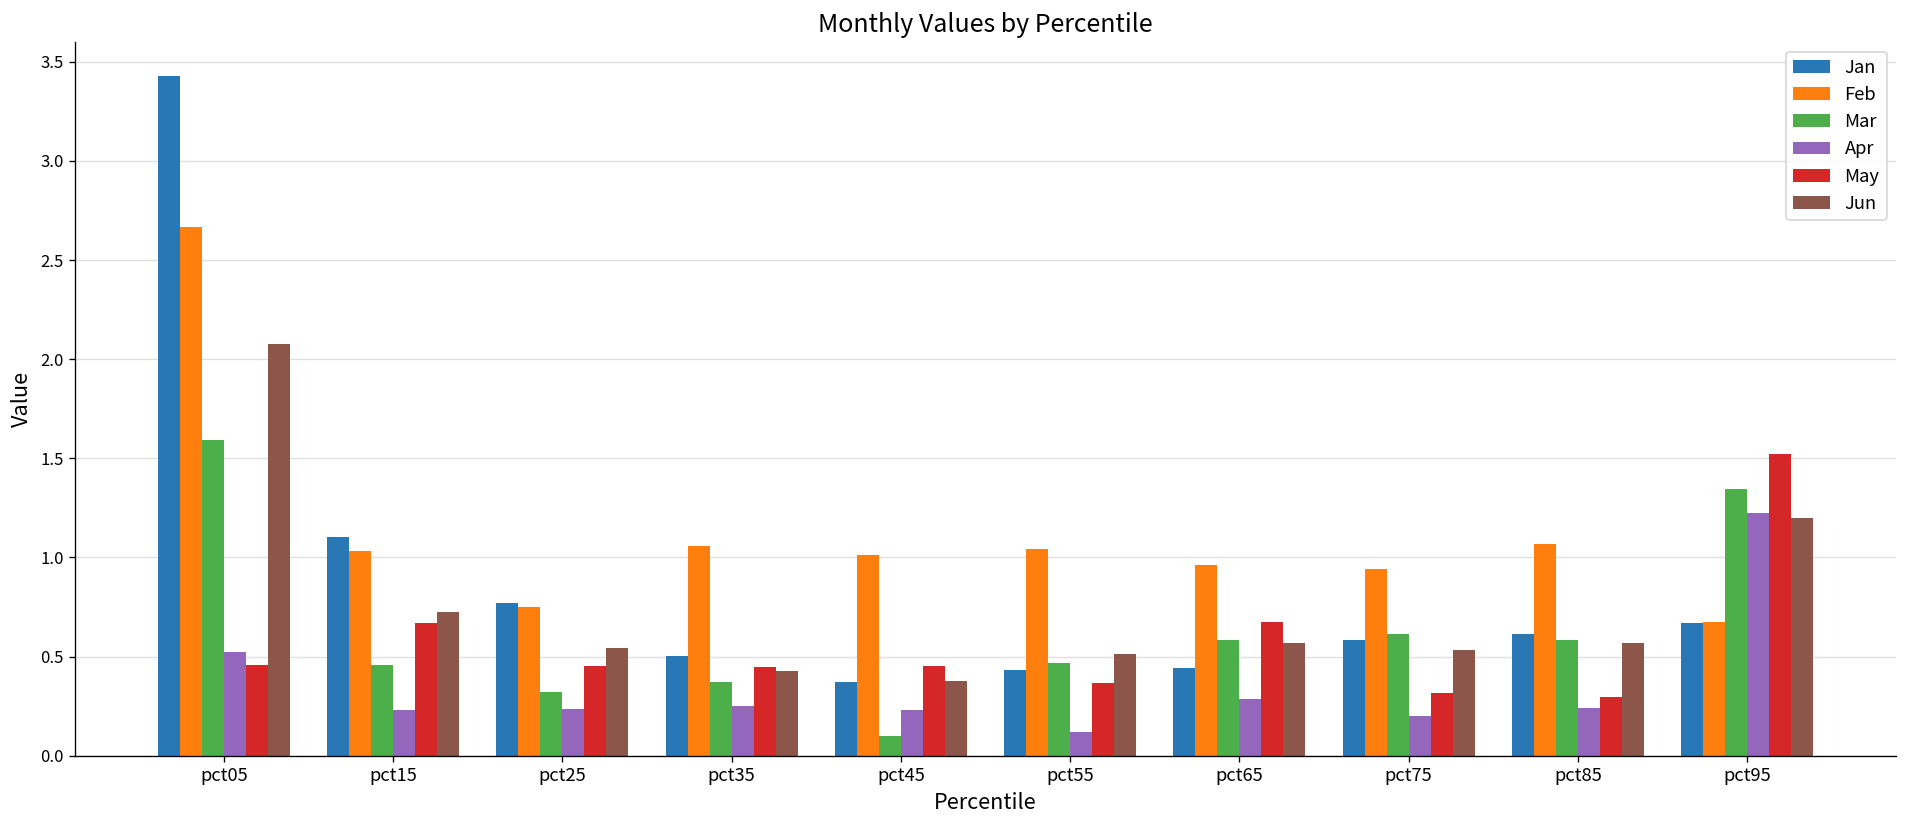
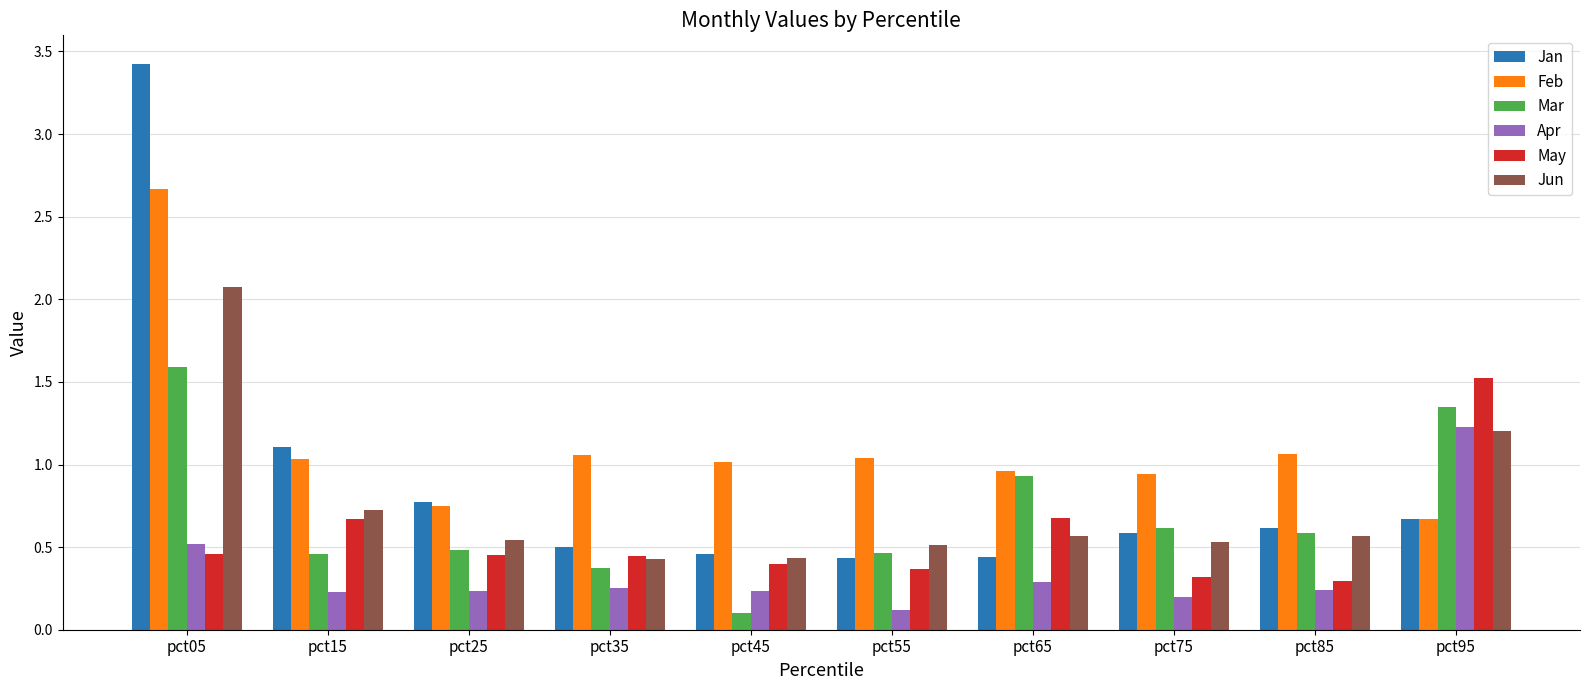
  {
    "Jan": {
      "pct05": 3.43,
      "pct15": 1.10,
      "pct25": 0.77,
      "pct35": 0.50,
-     "pct45": 0.37,
+     "pct45": 0.46,
      "pct55": 0.43,
      "pct65": 0.44,
      "pct75": 0.58,
      "pct85": 0.61,
      "pct95": 0.67
    },
    "Feb": {
      "pct05": 2.67,
      "pct15": 1.03,
      "pct25": 0.75,
      "pct35": 1.06,
      "pct45": 1.01,
      "pct55": 1.04,
      "pct65": 0.96,
      "pct75": 0.94,
      "pct85": 1.07,
      "pct95": 0.67
    },
    "Mar": {
      "pct05": 1.59,
      "pct15": 0.46,
-     "pct25": 0.32,
+     "pct25": 0.48,
      "pct35": 0.37,
      "pct45": 0.10,
      "pct55": 0.47,
-     "pct65": 0.58,
+     "pct65": 0.93,
      "pct75": 0.61,
      "pct85": 0.59,
      "pct95": 1.35
    },
    "Apr": {
      "pct05": 0.52,
      "pct15": 0.23,
      "pct25": 0.23,
      "pct35": 0.25,
      "pct45": 0.23,
      "pct55": 0.12,
      "pct65": 0.29,
      "pct75": 0.20,
      "pct85": 0.24,
      "pct95": 1.23
    },
    "May": {
      "pct05": 0.46,
      "pct15": 0.67,
      "pct25": 0.45,
      "pct35": 0.45,
-     "pct45": 0.45,
+     "pct45": 0.40,
      "pct55": 0.37,
      "pct65": 0.68,
      "pct75": 0.32,
      "pct85": 0.30,
      "pct95": 1.52
    },
    "Jun": {
      "pct05": 2.07,
      "pct15": 0.72,
      "pct25": 0.54,
      "pct35": 0.43,
-     "pct45": 0.38,
+     "pct45": 0.43,
      "pct55": 0.51,
      "pct65": 0.57,
      "pct75": 0.53,
      "pct85": 0.57,
      "pct95": 1.20
    }
  }
